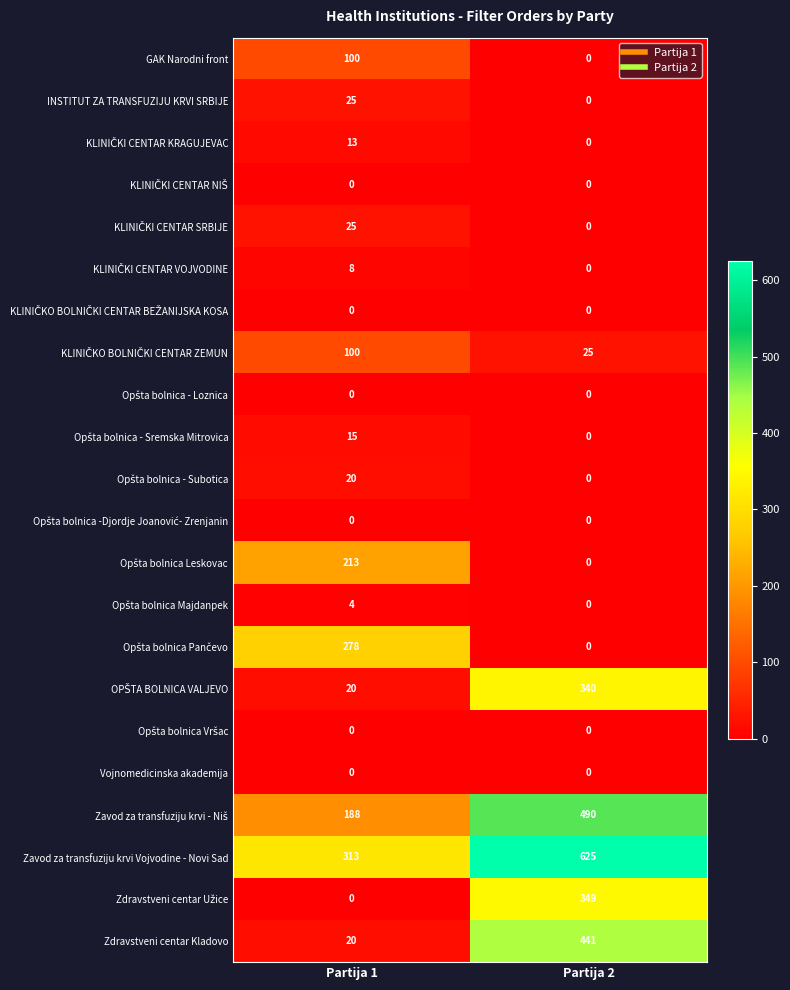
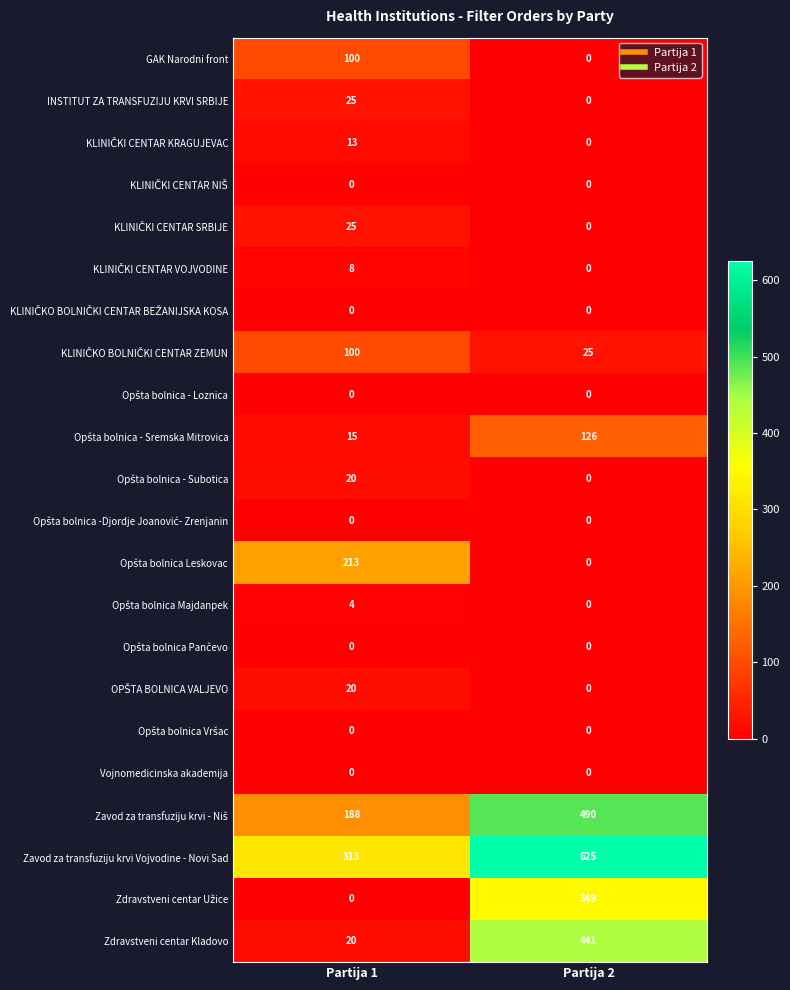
  {
    "GAK Narodni front": {
      "Partija 1": 100,
      "Partija 2": 0
    },
    "INSTITUT ZA TRANSFUZIJU KRVI SRBIJE": {
      "Partija 1": 25,
      "Partija 2": 0
    },
    "KLINIČKI CENTAR KRAGUJEVAC": {
      "Partija 1": 13,
      "Partija 2": 0
    },
    "KLINIČKI CENTAR NIŠ": {
      "Partija 1": 0,
      "Partija 2": 0
    },
    "KLINIČKI CENTAR SRBIJE": {
      "Partija 1": 25,
      "Partija 2": 0
    },
    "KLINIČKI CENTAR VOJVODINE": {
      "Partija 1": 8,
      "Partija 2": 0
    },
    "KLINIČKO BOLNIČKI CENTAR BEŽANIJSKA KOSA": {
      "Partija 1": 0,
      "Partija 2": 0
    },
    "KLINIČKO BOLNIČKI CENTAR ZEMUN": {
      "Partija 1": 100,
      "Partija 2": 25
    },
    "Opšta bolnica - Loznica": {
      "Partija 1": 0,
      "Partija 2": 0
    },
    "Opšta bolnica - Sremska Mitrovica": {
      "Partija 1": 15,
-     "Partija 2": 0
+     "Partija 2": 126
    },
    "Opšta bolnica - Subotica": {
      "Partija 1": 20,
      "Partija 2": 0
    },
    "Opšta bolnica -Djordje Joanović- Zrenjanin": {
      "Partija 1": 0,
      "Partija 2": 0
    },
    "Opšta bolnica Leskovac": {
      "Partija 1": 213,
      "Partija 2": 0
    },
    "Opšta bolnica Majdanpek": {
      "Partija 1": 4,
      "Partija 2": 0
    },
    "Opšta bolnica Pančevo": {
-     "Partija 1": 278,
+     "Partija 1": 0,
      "Partija 2": 0
    },
    "OPŠTA BOLNICA VALJEVO": {
      "Partija 1": 20,
-     "Partija 2": 340
+     "Partija 2": 0
    },
    "Opšta bolnica Vršac": {
      "Partija 1": 0,
      "Partija 2": 0
    },
    "Vojnomedicinska akademija": {
      "Partija 1": 0,
      "Partija 2": 0
    },
    "Zavod za transfuziju krvi - Niš": {
      "Partija 1": 188,
      "Partija 2": 490
    },
    "Zavod za transfuziju krvi Vojvodine - Novi Sad": {
      "Partija 1": 313,
      "Partija 2": 625
    },
    "Zdravstveni centar Užice": {
      "Partija 1": 0,
      "Partija 2": 349
    },
    "Zdravstveni centar Kladovo": {
      "Partija 1": 20,
      "Partija 2": 441
    }
  }
